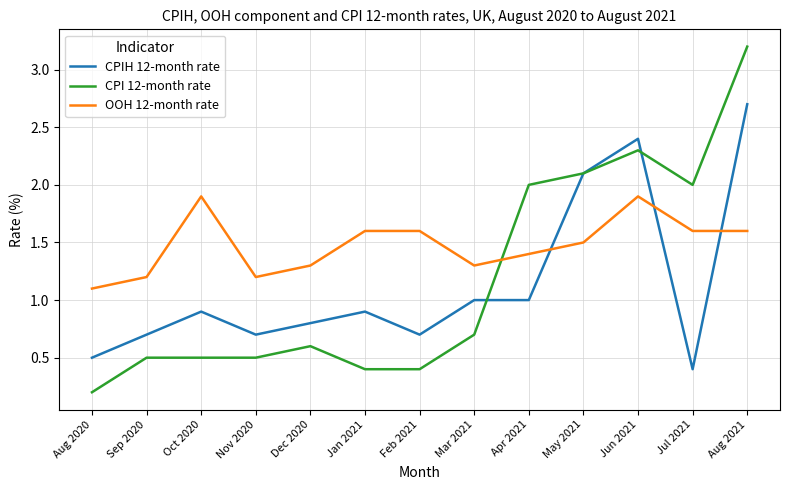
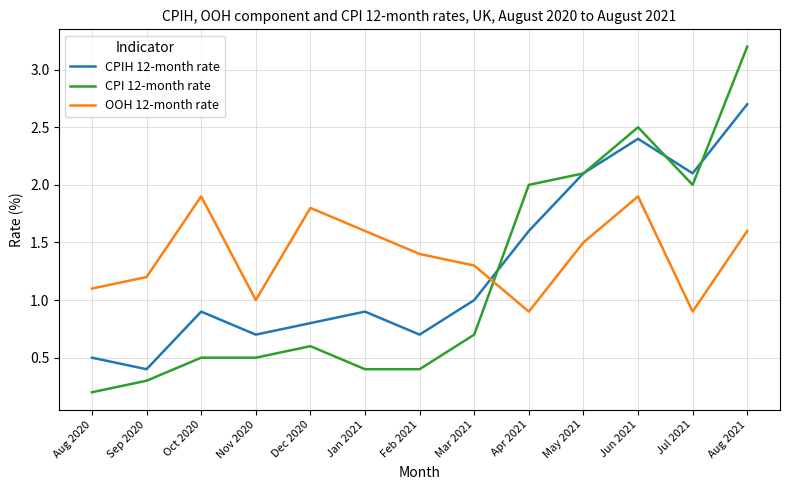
  {
    "CPIH 12-month rate": {
      "Aug 2020": 0.5,
-     "Sep 2020": 0.7,
+     "Sep 2020": 0.4,
      "Oct 2020": 0.9,
      "Nov 2020": 0.7,
      "Dec 2020": 0.8,
      "Jan 2021": 0.9,
      "Feb 2021": 0.7,
      "Mar 2021": 1.0,
-     "Apr 2021": 1.0,
+     "Apr 2021": 1.6,
      "Jun 2021": 2.4,
-     "Jul 2021": 0.4,
+     "Jul 2021": 2.1,
      "Aug 2021": 2.7
    },
    "CPI 12-month rate": {
      "Aug 2020": 0.2,
-     "Sep 2020": 0.5,
+     "Sep 2020": 0.3,
      "Oct 2020": 0.5,
      "Nov 2020": 0.5,
      "Dec 2020": 0.6,
      "Jan 2021": 0.4,
      "Feb 2021": 0.4,
      "Mar 2021": 0.7,
      "Apr 2021": 2.0,
-     "Jun 2021": 2.3,
+     "Jun 2021": 2.5,
      "Jul 2021": 2.0,
      "Aug 2021": 3.2
    },
    "OOH 12-month rate": {
      "Aug 2020": 1.1,
      "Sep 2020": 1.2,
      "Oct 2020": 1.9,
-     "Nov 2020": 1.2,
-     "Dec 2020": 1.3,
+     "Nov 2020": 1.0,
+     "Dec 2020": 1.8,
      "Jan 2021": 1.6,
-     "Feb 2021": 1.6,
+     "Feb 2021": 1.4,
      "Mar 2021": 1.3,
-     "Apr 2021": 1.4,
+     "Apr 2021": 0.9,
      "May 2021": 1.5,
      "Jun 2021": 1.9,
-     "Jul 2021": 1.6,
+     "Jul 2021": 0.9,
      "Aug 2021": 1.6
    }
  }
